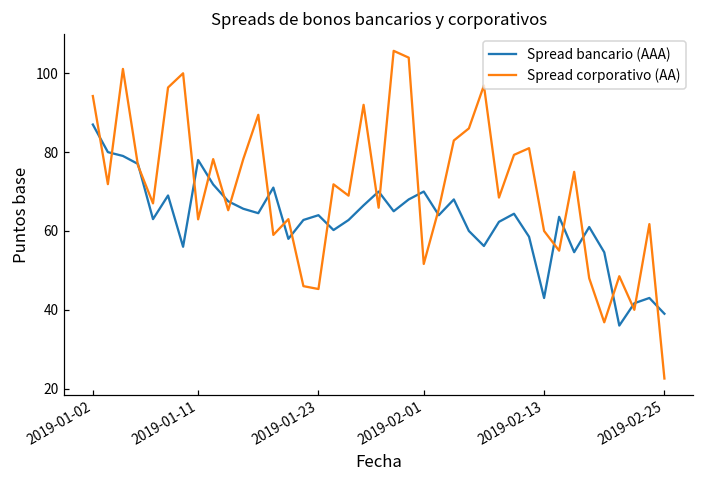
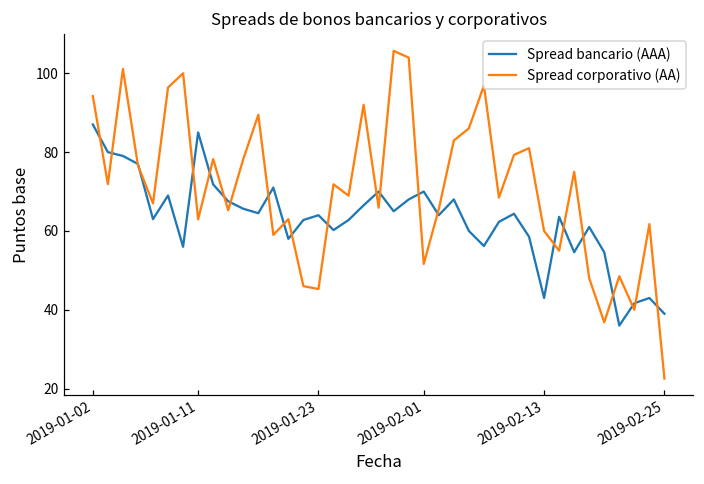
  {
    "Spread bancario (AAA)": {
      "2019-01-02": 87,
-     "2019-01-11": 78,
+     "2019-01-11": 85,
      "2019-01-23": 64,
      "2019-02-01": 70,
      "2019-02-13": 43,
      "2019-02-25": 39
    },
    "Spread corporativo (AA)": {
      "2019-01-02": 94,
      "2019-01-11": 63,
      "2019-01-23": 45,
      "2019-02-01": 52,
      "2019-02-13": 60,
      "2019-02-25": 23
    }
  }
